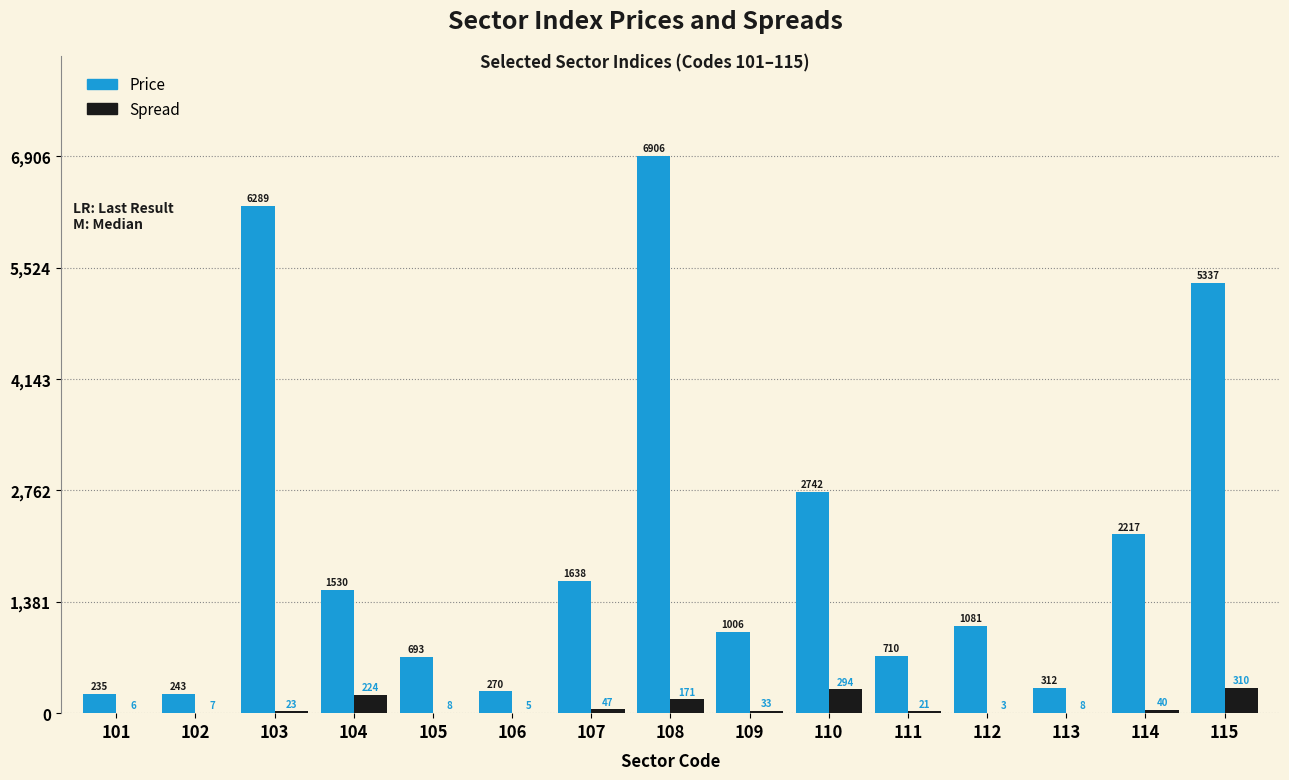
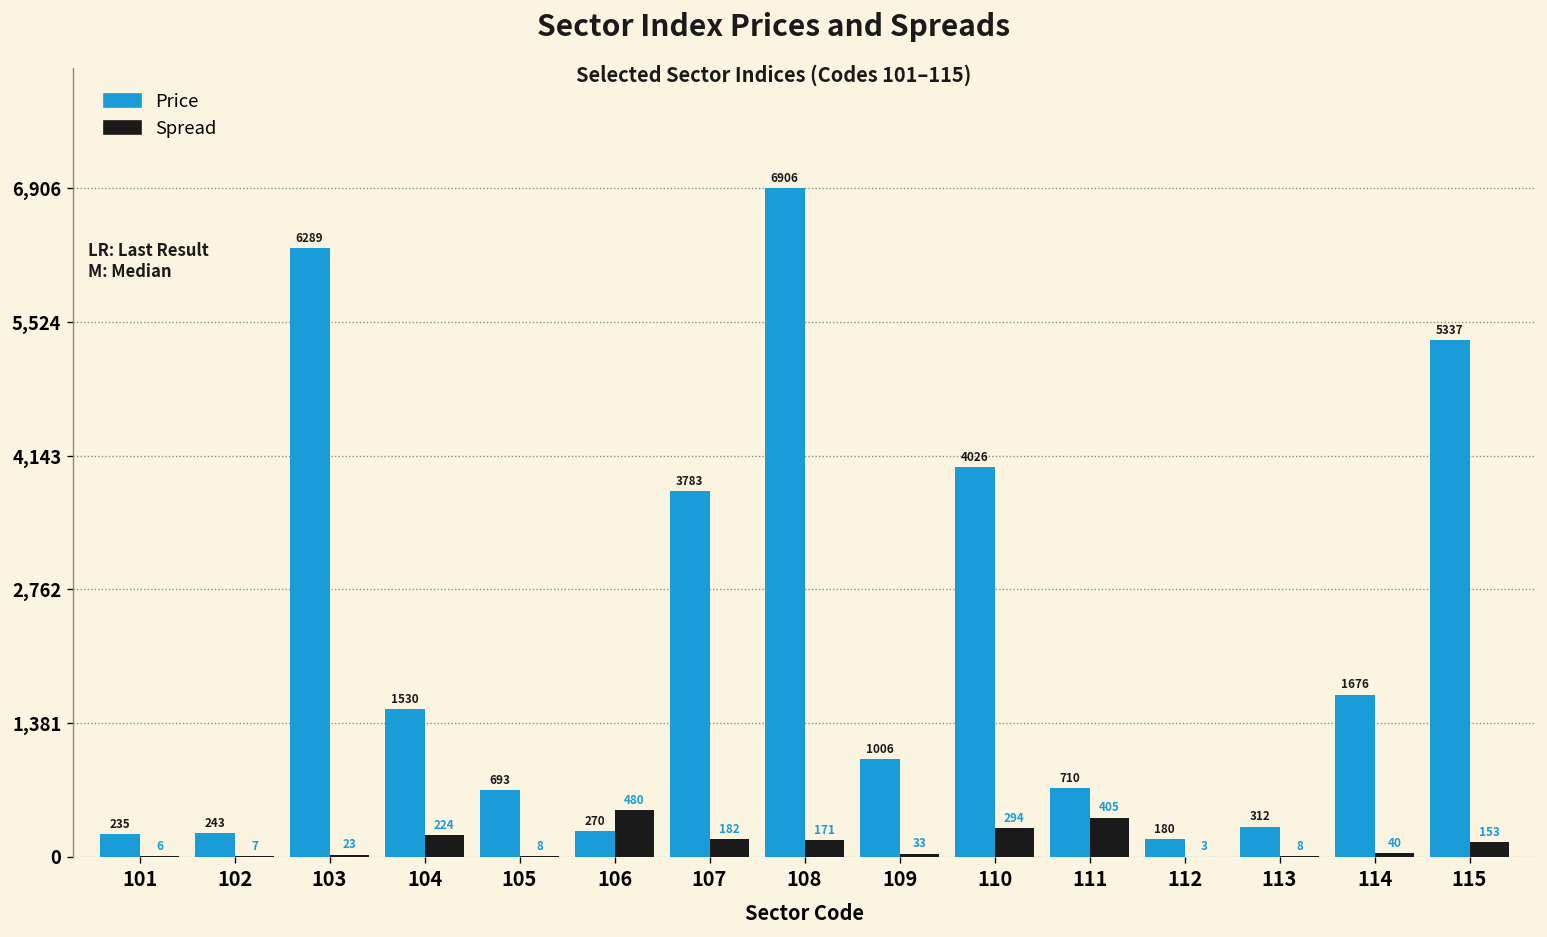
  {
    "Price": {
      "101": 235,
      "102": 243,
      "103": 6289,
      "104": 1530,
      "105": 693,
      "106": 270,
-     "107": 1638,
+     "107": 3783,
      "108": 6906,
      "109": 1006,
-     "110": 2742,
+     "110": 4026,
      "111": 710,
-     "112": 1081,
+     "112": 180,
      "113": 312,
-     "114": 2217,
+     "114": 1676,
      "115": 5337
    },
    "Spread": {
      "101": 6,
      "102": 7,
      "103": 23,
      "104": 224,
      "105": 8,
-     "106": 5,
-     "107": 47,
+     "106": 480,
+     "107": 182,
      "108": 171,
      "109": 33,
      "110": 294,
-     "111": 21,
+     "111": 405,
      "112": 3,
      "113": 8,
      "114": 40,
-     "115": 310
+     "115": 153
    }
  }
